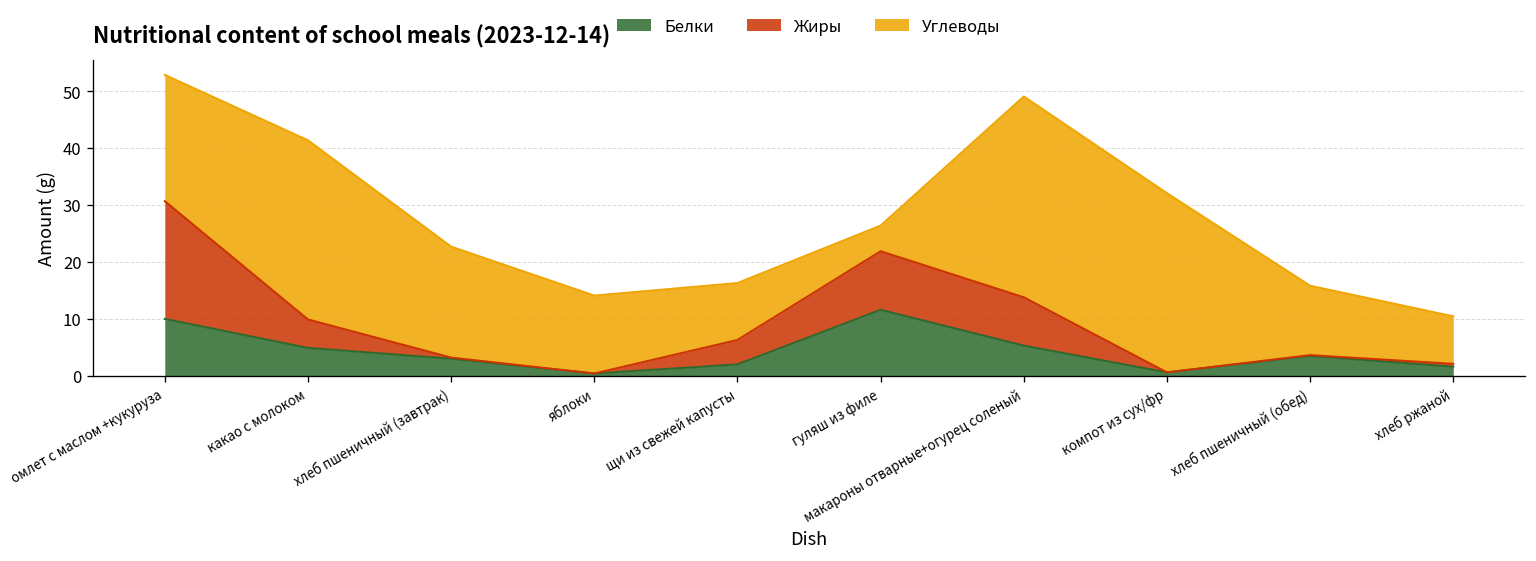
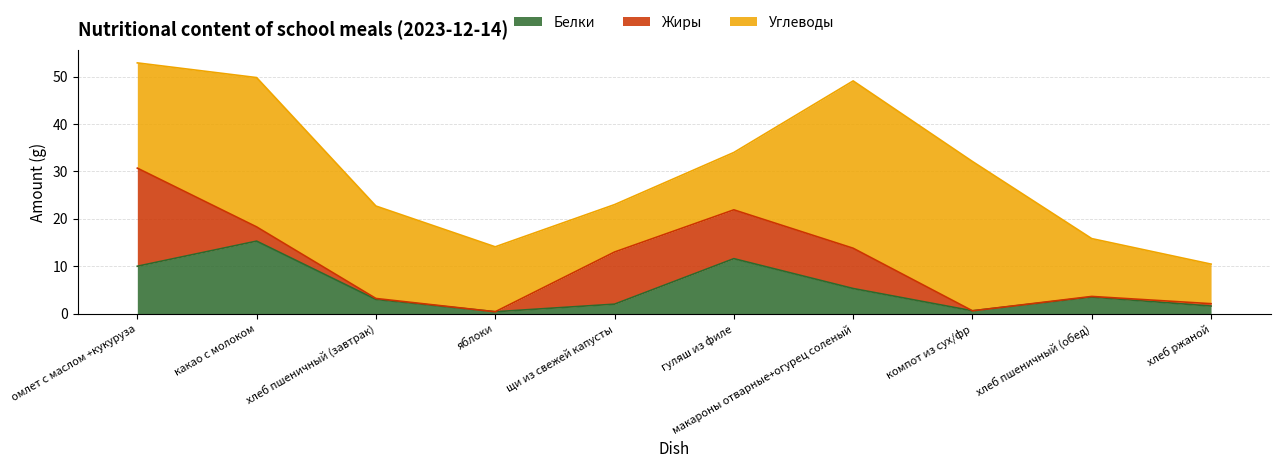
  {
    "Белки": {
      "омлет с маслом +кукуруза": 10,
-     "какао с молоком": 5,
+     "какао с молоком": 15,
      "щи из свежей капусты": 2,
      "гуляш из филе": 12,
      "макароны отварные+огурец соленый": 5
    },
    "Жиры": {
      "омлет с маслом +кукуруза": 21,
-     "какао с молоком": 5,
-     "щи из свежей капусты": 4,
+     "какао с молоком": 3,
+     "щи из свежей капусты": 11,
      "гуляш из филе": 10,
      "макароны отварные+огурец соленый": 9
    },
    "Углеводы": {
      "омлет с маслом +кукуруза": 22,
      "какао с молоком": 32,
      "хлеб пшеничный (завтрак)": 20,
      "яблоки": 14,
      "щи из свежей капусты": 10,
-     "гуляш из филе": 5,
+     "гуляш из филе": 12,
      "макароны отварные+огурец соленый": 35,
      "компот из сух/фр": 32,
      "хлеб пшеничный (обед)": 12,
      "хлеб ржаной": 8
    }
  }
